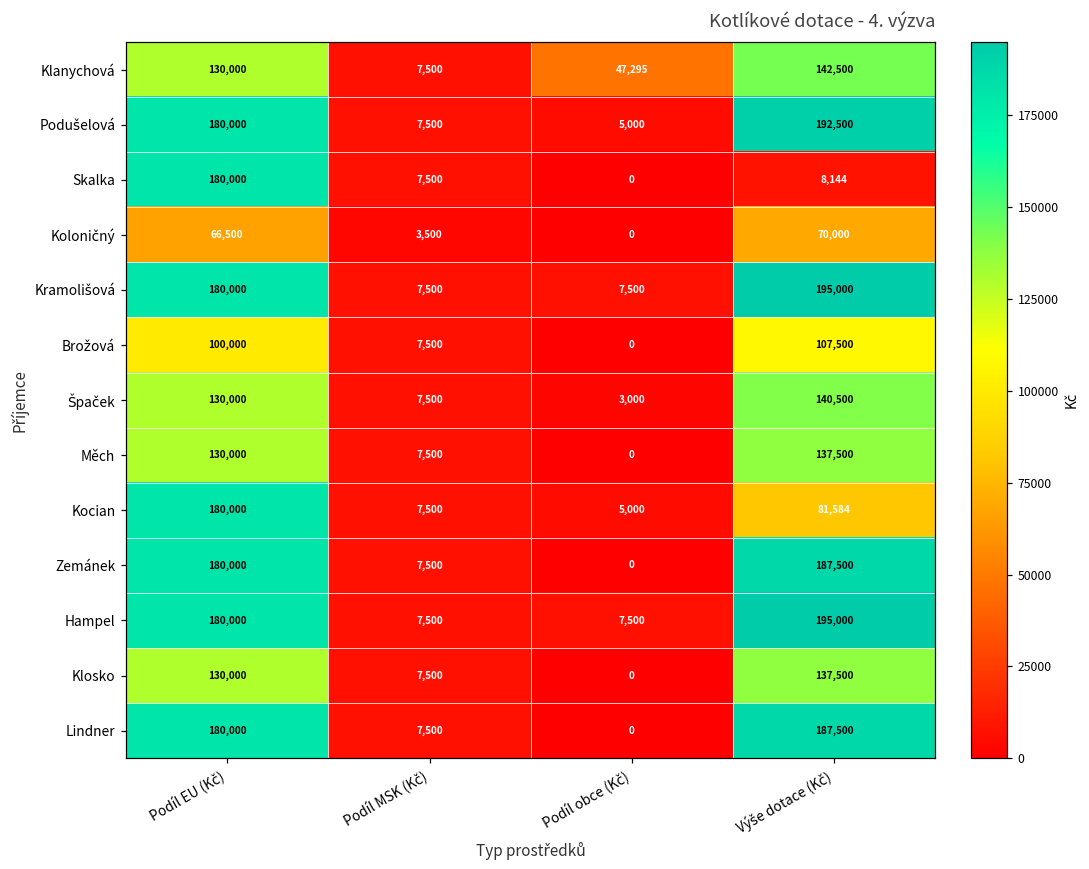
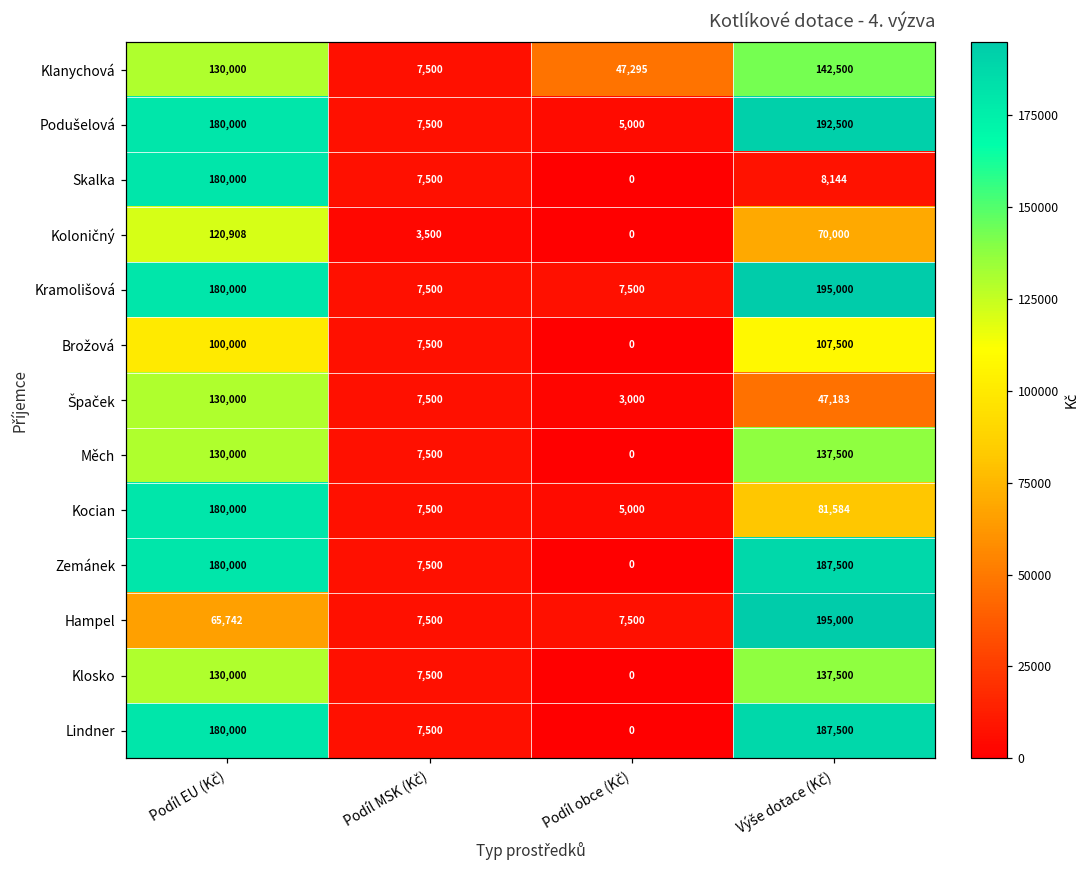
  {
    "Klanychová": {
      "Podíl EU (Kč)": "130,000",
      "Podíl MSK (Kč)": "7,500",
      "Podíl obce (Kč)": "47,295",
      "Výše dotace (Kč)": "142,500"
    },
    "Podušelová": {
      "Podíl EU (Kč)": "180,000",
      "Podíl MSK (Kč)": "7,500",
      "Podíl obce (Kč)": "5,000",
      "Výše dotace (Kč)": "192,500"
    },
    "Skalka": {
      "Podíl EU (Kč)": "180,000",
      "Podíl MSK (Kč)": "7,500",
      "Podíl obce (Kč)": "0",
      "Výše dotace (Kč)": "8,144"
    },
    "Koloničný": {
-     "Podíl EU (Kč)": "66,500",
+     "Podíl EU (Kč)": "120,908",
      "Podíl MSK (Kč)": "3,500",
      "Podíl obce (Kč)": "0",
      "Výše dotace (Kč)": "70,000"
    },
    "Kramolišová": {
      "Podíl EU (Kč)": "180,000",
      "Podíl MSK (Kč)": "7,500",
      "Podíl obce (Kč)": "7,500",
      "Výše dotace (Kč)": "195,000"
    },
    "Brožová": {
      "Podíl EU (Kč)": "100,000",
      "Podíl MSK (Kč)": "7,500",
      "Podíl obce (Kč)": "0",
      "Výše dotace (Kč)": "107,500"
    },
    "Špaček": {
      "Podíl EU (Kč)": "130,000",
      "Podíl MSK (Kč)": "7,500",
      "Podíl obce (Kč)": "3,000",
-     "Výše dotace (Kč)": "140,500"
+     "Výše dotace (Kč)": "47,183"
    },
    "Měch": {
      "Podíl EU (Kč)": "130,000",
      "Podíl MSK (Kč)": "7,500",
      "Podíl obce (Kč)": "0",
      "Výše dotace (Kč)": "137,500"
    },
    "Kocian": {
      "Podíl EU (Kč)": "180,000",
      "Podíl MSK (Kč)": "7,500",
      "Podíl obce (Kč)": "5,000",
      "Výše dotace (Kč)": "81,584"
    },
    "Zemánek": {
      "Podíl EU (Kč)": "180,000",
      "Podíl MSK (Kč)": "7,500",
      "Podíl obce (Kč)": "0",
      "Výše dotace (Kč)": "187,500"
    },
    "Hampel": {
-     "Podíl EU (Kč)": "180,000",
+     "Podíl EU (Kč)": "65,742",
      "Podíl MSK (Kč)": "7,500",
      "Podíl obce (Kč)": "7,500",
      "Výše dotace (Kč)": "195,000"
    },
    "Klosko": {
      "Podíl EU (Kč)": "130,000",
      "Podíl MSK (Kč)": "7,500",
      "Podíl obce (Kč)": "0",
      "Výše dotace (Kč)": "137,500"
    },
    "Lindner": {
      "Podíl EU (Kč)": "180,000",
      "Podíl MSK (Kč)": "7,500",
      "Podíl obce (Kč)": "0",
      "Výše dotace (Kč)": "187,500"
    }
  }
